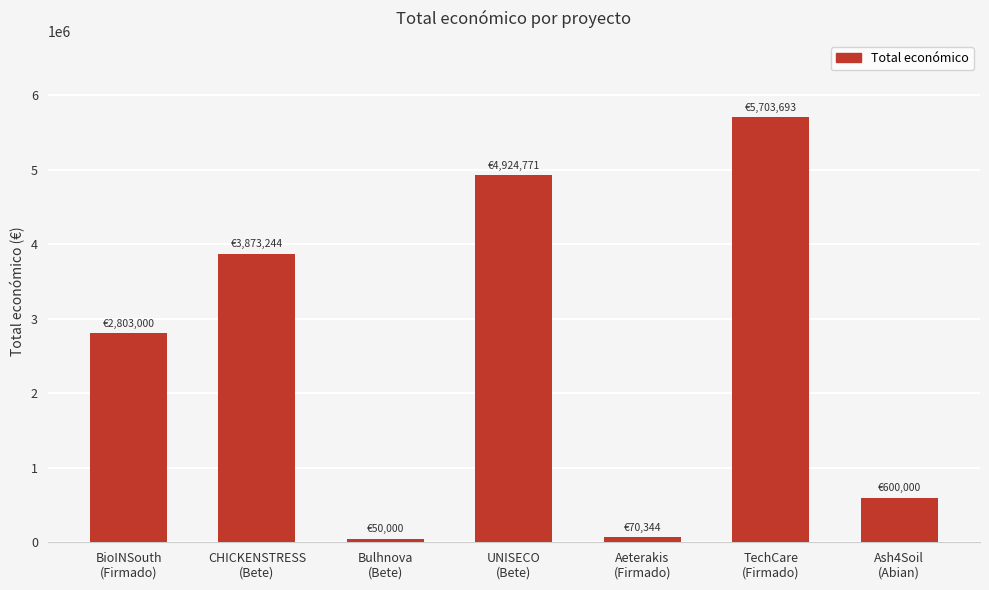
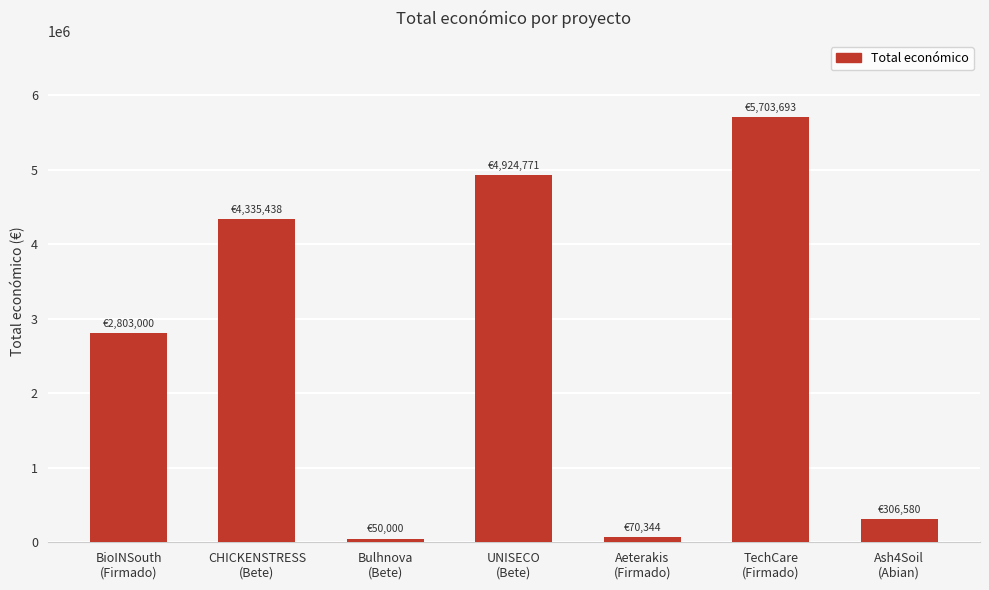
  {
    "BioINSouth (Firmado)": "€2,803,000",
-   "CHICKENSTRESS (Bete)": "€3,873,244",
+   "CHICKENSTRESS (Bete)": "€4,335,438",
    "Bulhnova (Bete)": "€50,000",
    "UNISECO (Bete)": "€4,924,771",
    "Aeterakis (Firmado)": "€70,344",
    "TechCare (Firmado)": "€5,703,693",
-   "Ash4Soil (Abian)": "€600,000"
+   "Ash4Soil (Abian)": "€306,580"
  }
